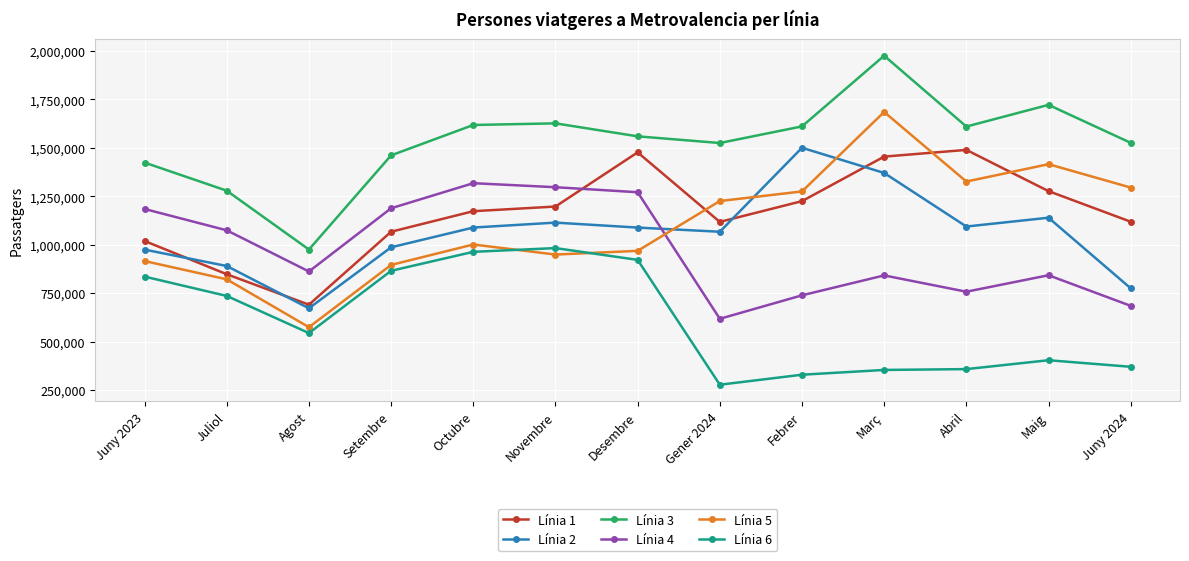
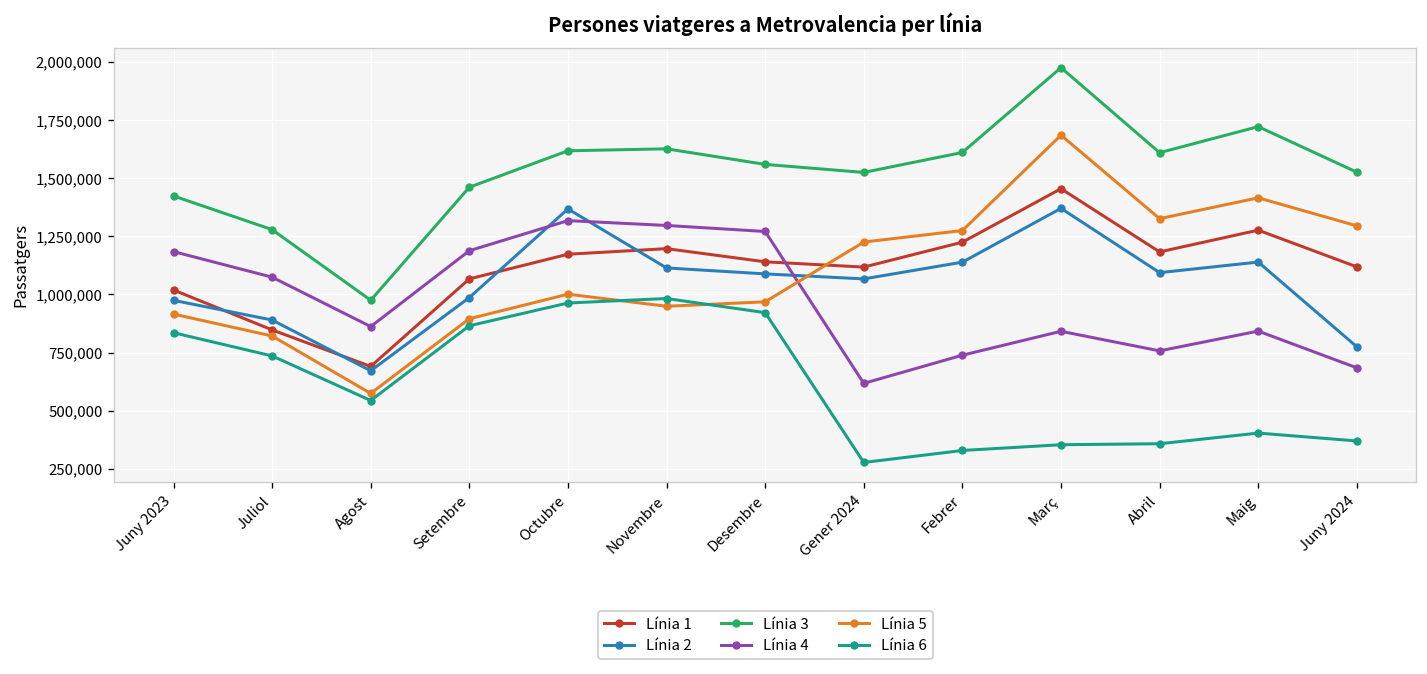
  {
    "Línia 1": {
      "Juny 2023": "1,020,000",
      "Juliol": "850,000",
      "Agost": "690,000",
      "Setembre": "1,070,000",
      "Octubre": "1,170,000",
      "Novembre": "1,200,000",
-     "Desembre": "1,480,000",
+     "Desembre": "1,140,000",
      "Gener 2024": "1,120,000",
      "Febrer": "1,220,000",
      "Març": "1,450,000",
-     "Abril": "1,490,000",
+     "Abril": "1,180,000",
      "Maig": "1,280,000",
      "Juny 2024": "1,120,000"
    },
    "Línia 2": {
      "Juny 2023": "970,000",
      "Juliol": "890,000",
      "Agost": "670,000",
      "Setembre": "990,000",
-     "Octubre": "1,090,000",
+     "Octubre": "1,370,000",
      "Novembre": "1,110,000",
      "Desembre": "1,090,000",
      "Gener 2024": "1,070,000",
-     "Febrer": "1,500,000",
+     "Febrer": "1,140,000",
      "Març": "1,370,000",
      "Abril": "1,090,000",
      "Maig": "1,140,000",
      "Juny 2024": "770,000"
    },
    "Línia 4": {
      "Juny 2023": "1,180,000",
      "Juliol": "1,070,000",
      "Agost": "860,000",
      "Setembre": "1,190,000",
      "Octubre": "1,320,000",
      "Novembre": "1,300,000",
      "Desembre": "1,270,000",
      "Gener 2024": "620,000",
      "Febrer": "740,000",
      "Març": "840,000",
      "Abril": "760,000",
      "Maig": "840,000",
      "Juny 2024": "680,000"
    },
    "Línia 5": {
      "Juny 2023": "920,000",
      "Juliol": "820,000",
      "Agost": "570,000",
      "Setembre": "900,000",
      "Octubre": "1,000,000",
      "Novembre": "950,000",
      "Desembre": "970,000",
      "Gener 2024": "1,230,000",
      "Febrer": "1,270,000",
      "Març": "1,680,000",
      "Abril": "1,330,000",
      "Maig": "1,420,000",
      "Juny 2024": "1,290,000"
    }
  }
